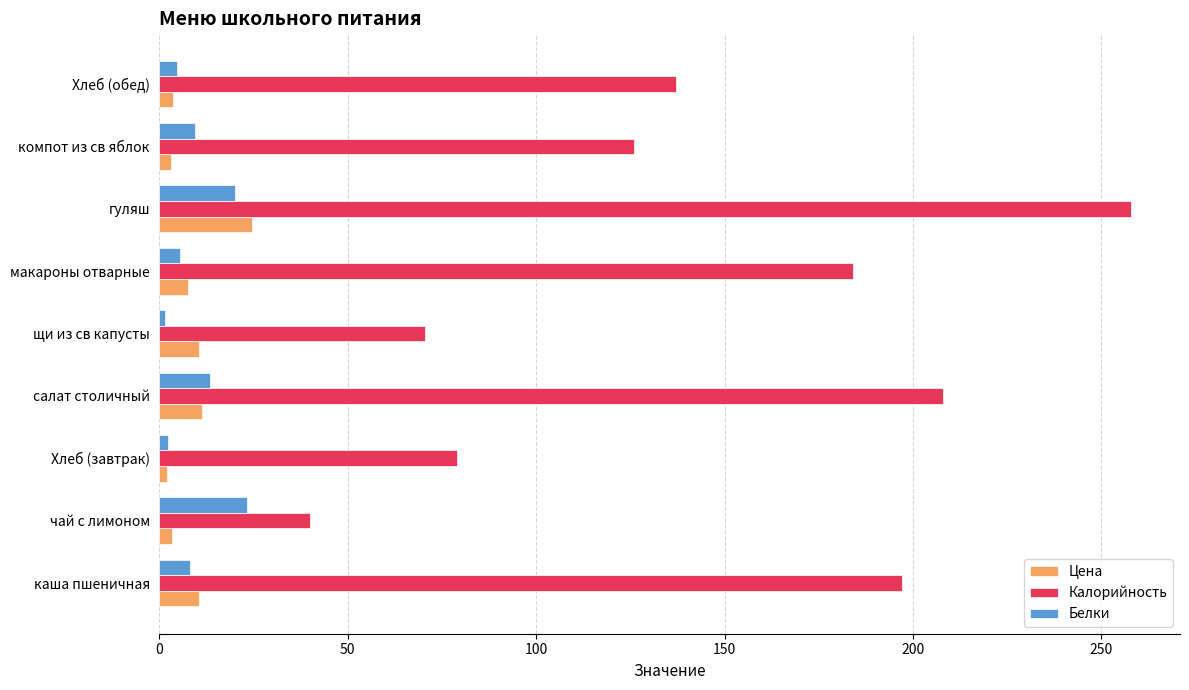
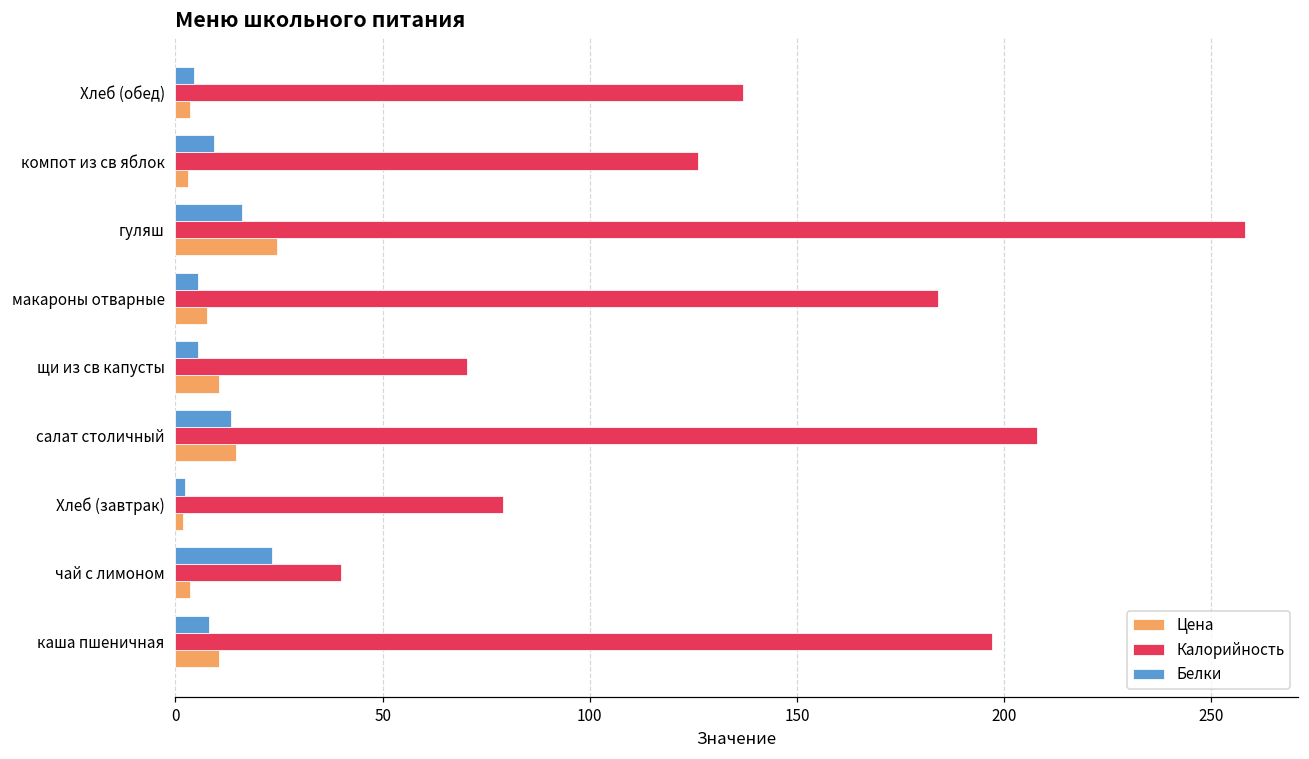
  {
    "Цена": {
      "Хлеб (обед)": 4,
      "компот из св яблок": 3,
      "гуляш": 25,
      "макароны отварные": 8,
      "щи из св капусты": 11,
-     "салат столичный": 11,
+     "салат столичный": 15,
      "Хлеб (завтрак)": 2,
      "чай с лимоном": 3,
      "каша пшеничная": 11
    },
    "Калорийность": {
      "Хлеб (обед)": 137,
      "компот из св яблок": 126,
      "гуляш": 258,
      "макароны отварные": 184,
      "щи из св капусты": 70,
      "салат столичный": 208,
      "Хлеб (завтрак)": 79,
      "чай с лимоном": 40,
      "каша пшеничная": 197
    },
    "Белки": {
      "Хлеб (обед)": 5,
      "компот из св яблок": 9,
-     "гуляш": 20,
+     "гуляш": 16,
      "макароны отварные": 6,
-     "щи из св капусты": 2,
+     "щи из св капусты": 5,
      "салат столичный": 13,
      "Хлеб (завтрак)": 2,
      "чай с лимоном": 23,
      "каша пшеничная": 8
    }
  }
